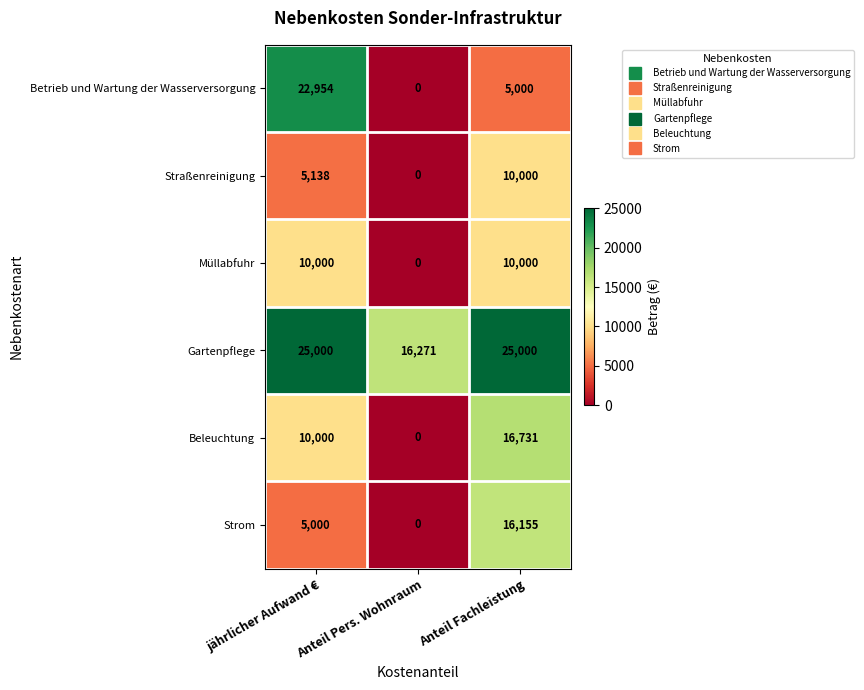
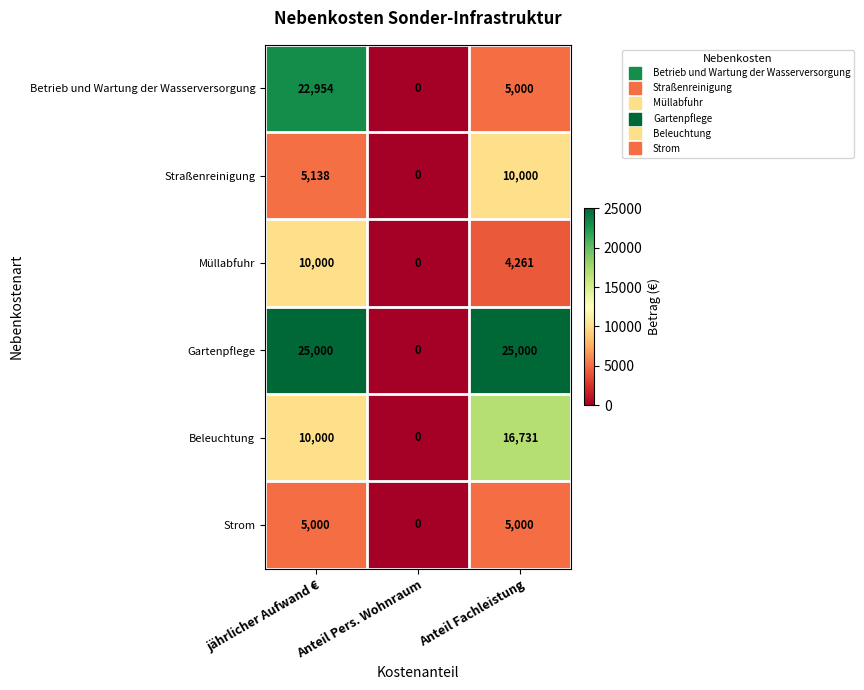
  {
    "Betrieb und Wartung der Wasserversorgung": {
      "jährlicher Aufwand €": "22,954",
      "Anteil Pers. Wohnraum": "0",
      "Anteil Fachleistung": "5,000"
    },
    "Straßenreinigung": {
      "jährlicher Aufwand €": "5,138",
      "Anteil Pers. Wohnraum": "0",
      "Anteil Fachleistung": "10,000"
    },
    "Müllabfuhr": {
      "jährlicher Aufwand €": "10,000",
      "Anteil Pers. Wohnraum": "0",
-     "Anteil Fachleistung": "10,000"
+     "Anteil Fachleistung": "4,261"
    },
    "Gartenpflege": {
      "jährlicher Aufwand €": "25,000",
-     "Anteil Pers. Wohnraum": "16,271",
+     "Anteil Pers. Wohnraum": "0",
      "Anteil Fachleistung": "25,000"
    },
    "Beleuchtung": {
      "jährlicher Aufwand €": "10,000",
      "Anteil Pers. Wohnraum": "0",
      "Anteil Fachleistung": "16,731"
    },
    "Strom": {
      "jährlicher Aufwand €": "5,000",
      "Anteil Pers. Wohnraum": "0",
-     "Anteil Fachleistung": "16,155"
+     "Anteil Fachleistung": "5,000"
    }
  }
